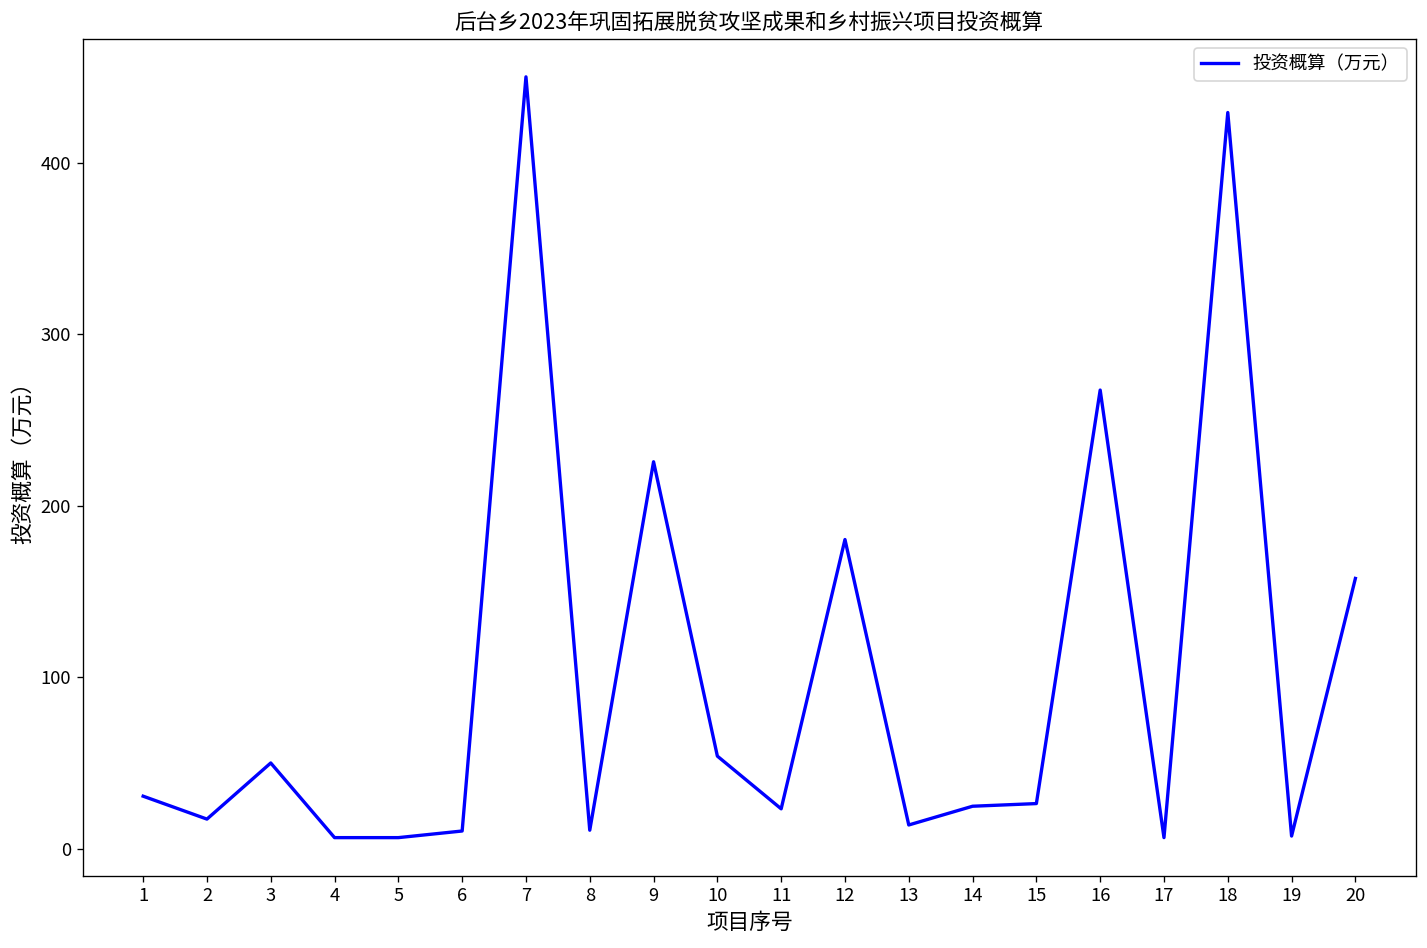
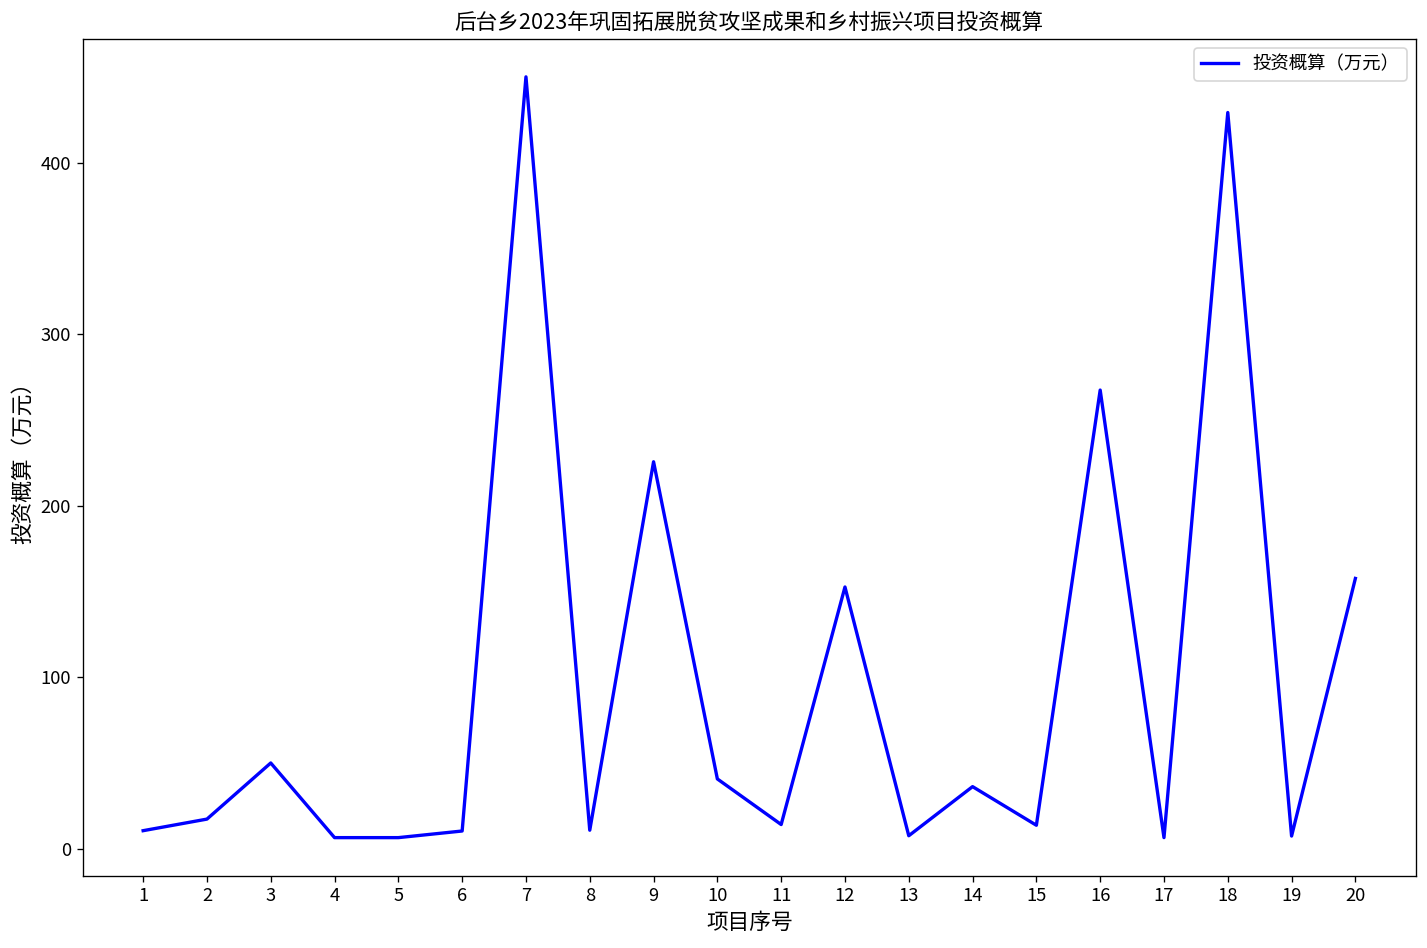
  {
-   "1": 31,
+   "1": 11,
    "2": 17,
    "3": 50,
    "4": 6,
    "5": 6,
    "6": 10,
    "7": 450,
    "8": 11,
    "9": 226,
-   "10": 54,
-   "11": 23,
-   "12": 180,
-   "13": 14,
-   "14": 25,
-   "15": 26,
+   "10": 41,
+   "11": 14,
+   "12": 153,
+   "13": 8,
+   "14": 36,
+   "15": 14,
    "16": 267,
    "17": 6,
    "18": 429,
    "19": 7,
    "20": 158
  }
